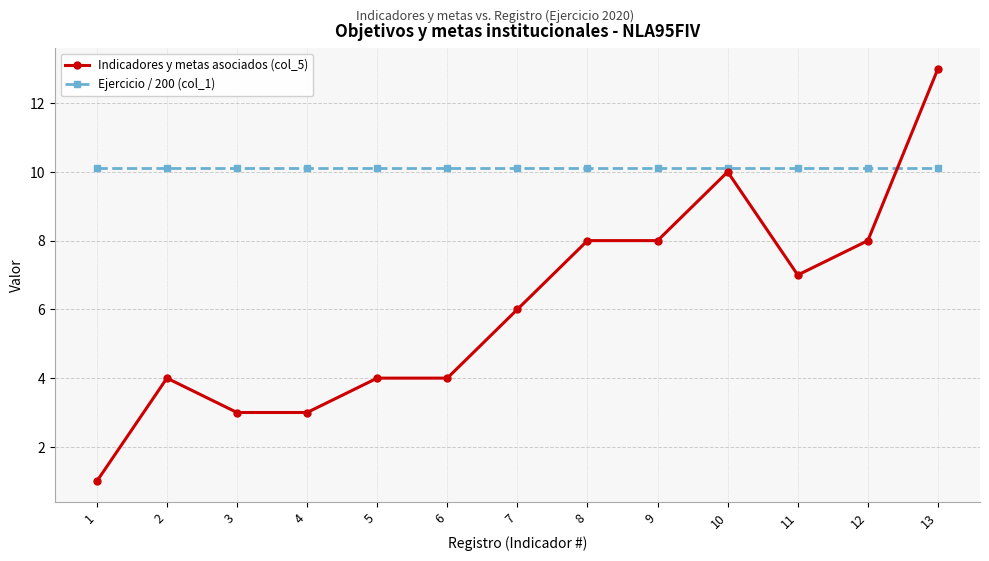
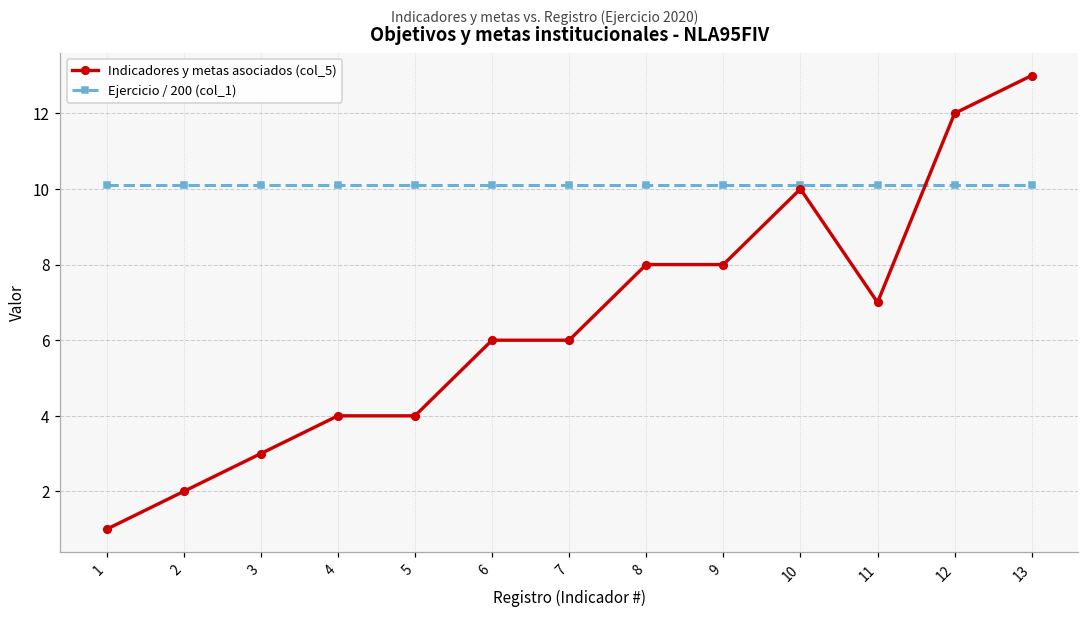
  {
    "Indicadores y metas asociados (col_5)": {
      "1": 1,
-     "2": 4,
+     "2": 2,
      "3": 3,
-     "4": 3,
+     "4": 4,
      "5": 4,
-     "6": 4,
+     "6": 6,
      "7": 6,
      "8": 8,
      "9": 8,
      "10": 10,
      "11": 7,
-     "12": 8,
+     "12": 12,
      "13": 13
    },
    "Ejercicio / 200 (col_1)": {
      "1": 10.1,
      "2": 10.1,
      "3": 10.1,
      "4": 10.1,
      "5": 10.1,
      "6": 10.1,
      "7": 10.1,
      "8": 10.1,
      "9": 10.1,
      "10": 10.1,
      "11": 10.1,
      "12": 10.1,
      "13": 10.1
    }
  }
